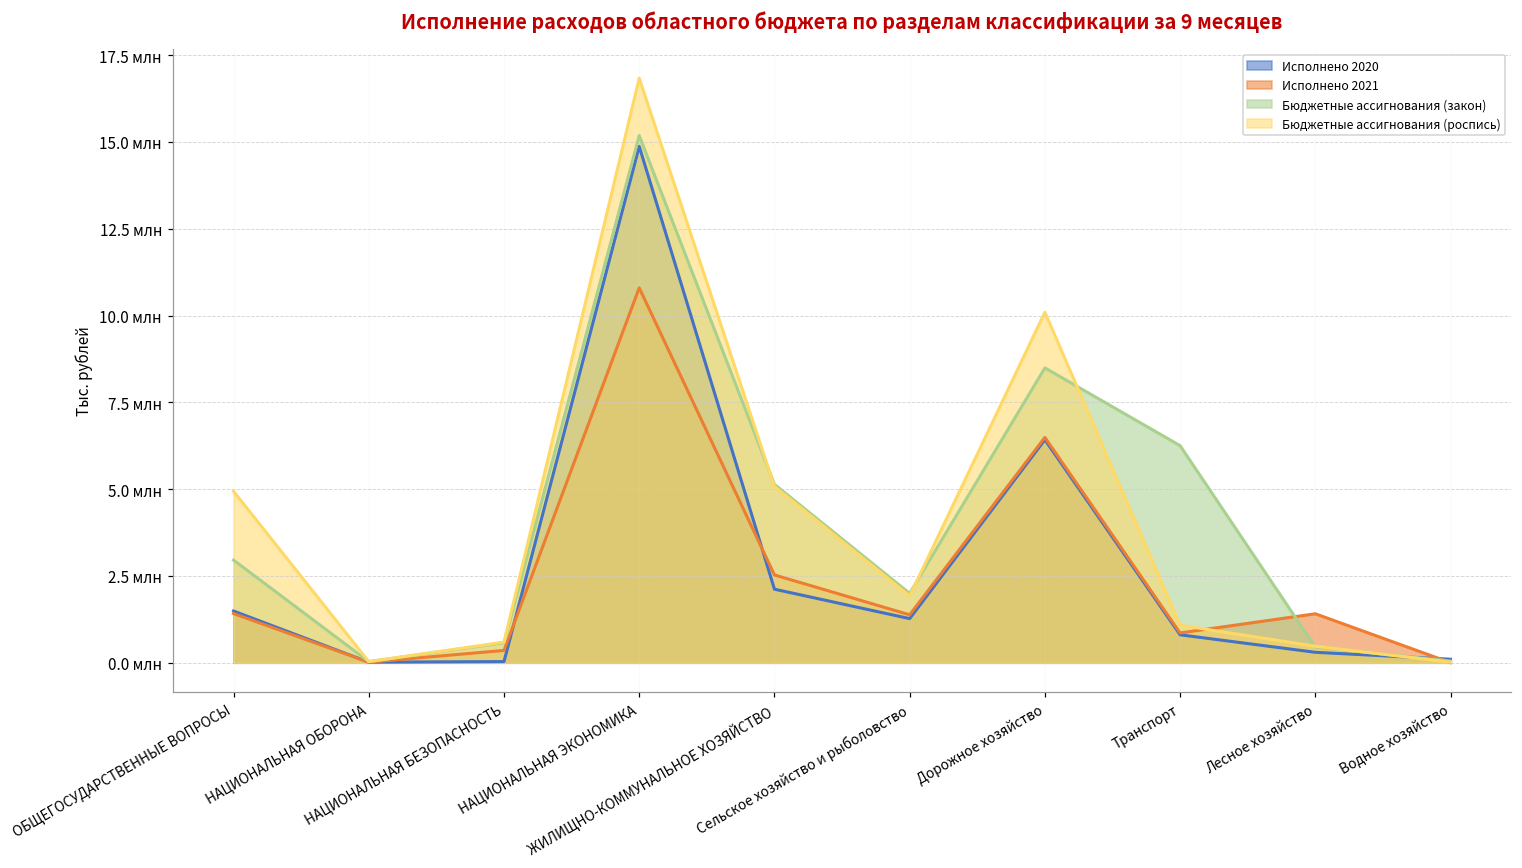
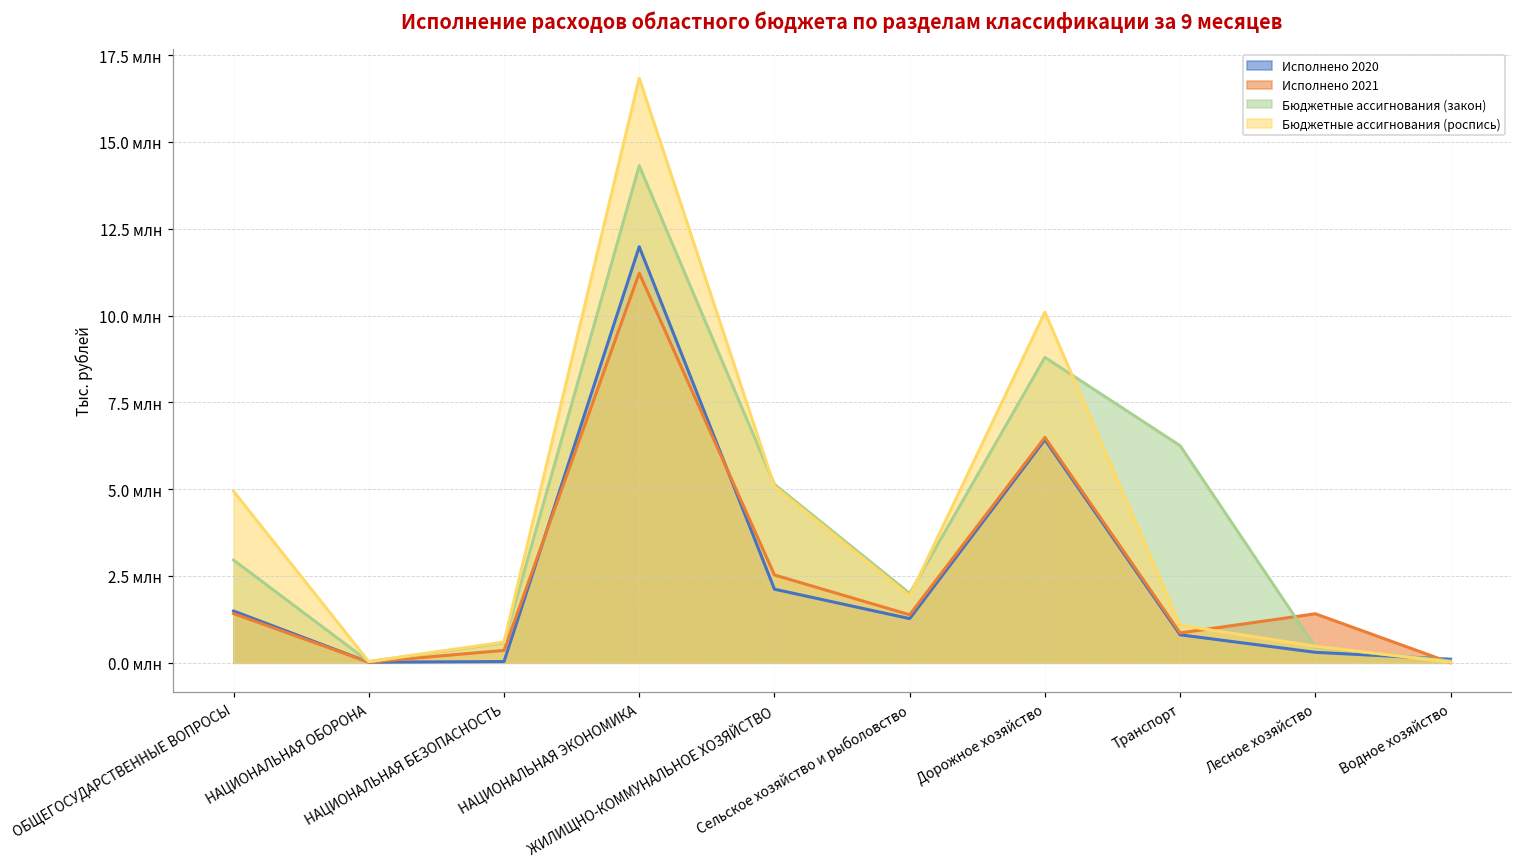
  {
    "Исполнено 2020": {
      "НАЦИОНАЛЬНАЯ БЕЗОПАСНОСТЬ": "0.0 млн",
-     "НАЦИОНАЛЬНАЯ ЭКОНОМИКА": "14.9 млн",
+     "НАЦИОНАЛЬНАЯ ЭКОНОМИКА": "12.0 млн",
      "ЖИЛИЩНО-КОММУНАЛЬНОЕ ХОЗЯЙСТВО": "2.1 млн",
      "Сельское хозяйство и рыболовство": "1.3 млн",
      "Лесное хозяйство": "0.3 млн"
    },
    "Исполнено 2021": {
      "НАЦИОНАЛЬНАЯ БЕЗОПАСНОСТЬ": "0.4 млн",
-     "НАЦИОНАЛЬНАЯ ЭКОНОМИКА": "10.8 млн",
+     "НАЦИОНАЛЬНАЯ ЭКОНОМИКА": "11.2 млн",
      "ЖИЛИЩНО-КОММУНАЛЬНОЕ ХОЗЯЙСТВО": "2.5 млн",
      "Сельское хозяйство и рыболовство": "1.4 млн",
      "Лесное хозяйство": "1.4 млн"
    },
    "Бюджетные ассигнования (закон)": {
      "ОБЩЕГОСУДАРСТВЕННЫЕ ВОПРОСЫ": "3.0 млн",
-     "НАЦИОНАЛЬНАЯ ЭКОНОМИКА": "15.2 млн",
-     "Дорожное хозяйство": "8.5 млн",
+     "НАЦИОНАЛЬНАЯ ЭКОНОМИКА": "14.3 млн",
+     "Дорожное хозяйство": "8.8 млн",
      "Транспорт": "6.3 млн"
    },
    "Бюджетные ассигнования (роспись)": {
      "ОБЩЕГОСУДАРСТВЕННЫЕ ВОПРОСЫ": "4.9 млн",
      "НАЦИОНАЛЬНАЯ ЭКОНОМИКА": "16.8 млн",
      "Дорожное хозяйство": "10.1 млн",
      "Транспорт": "1.1 млн"
    }
  }
